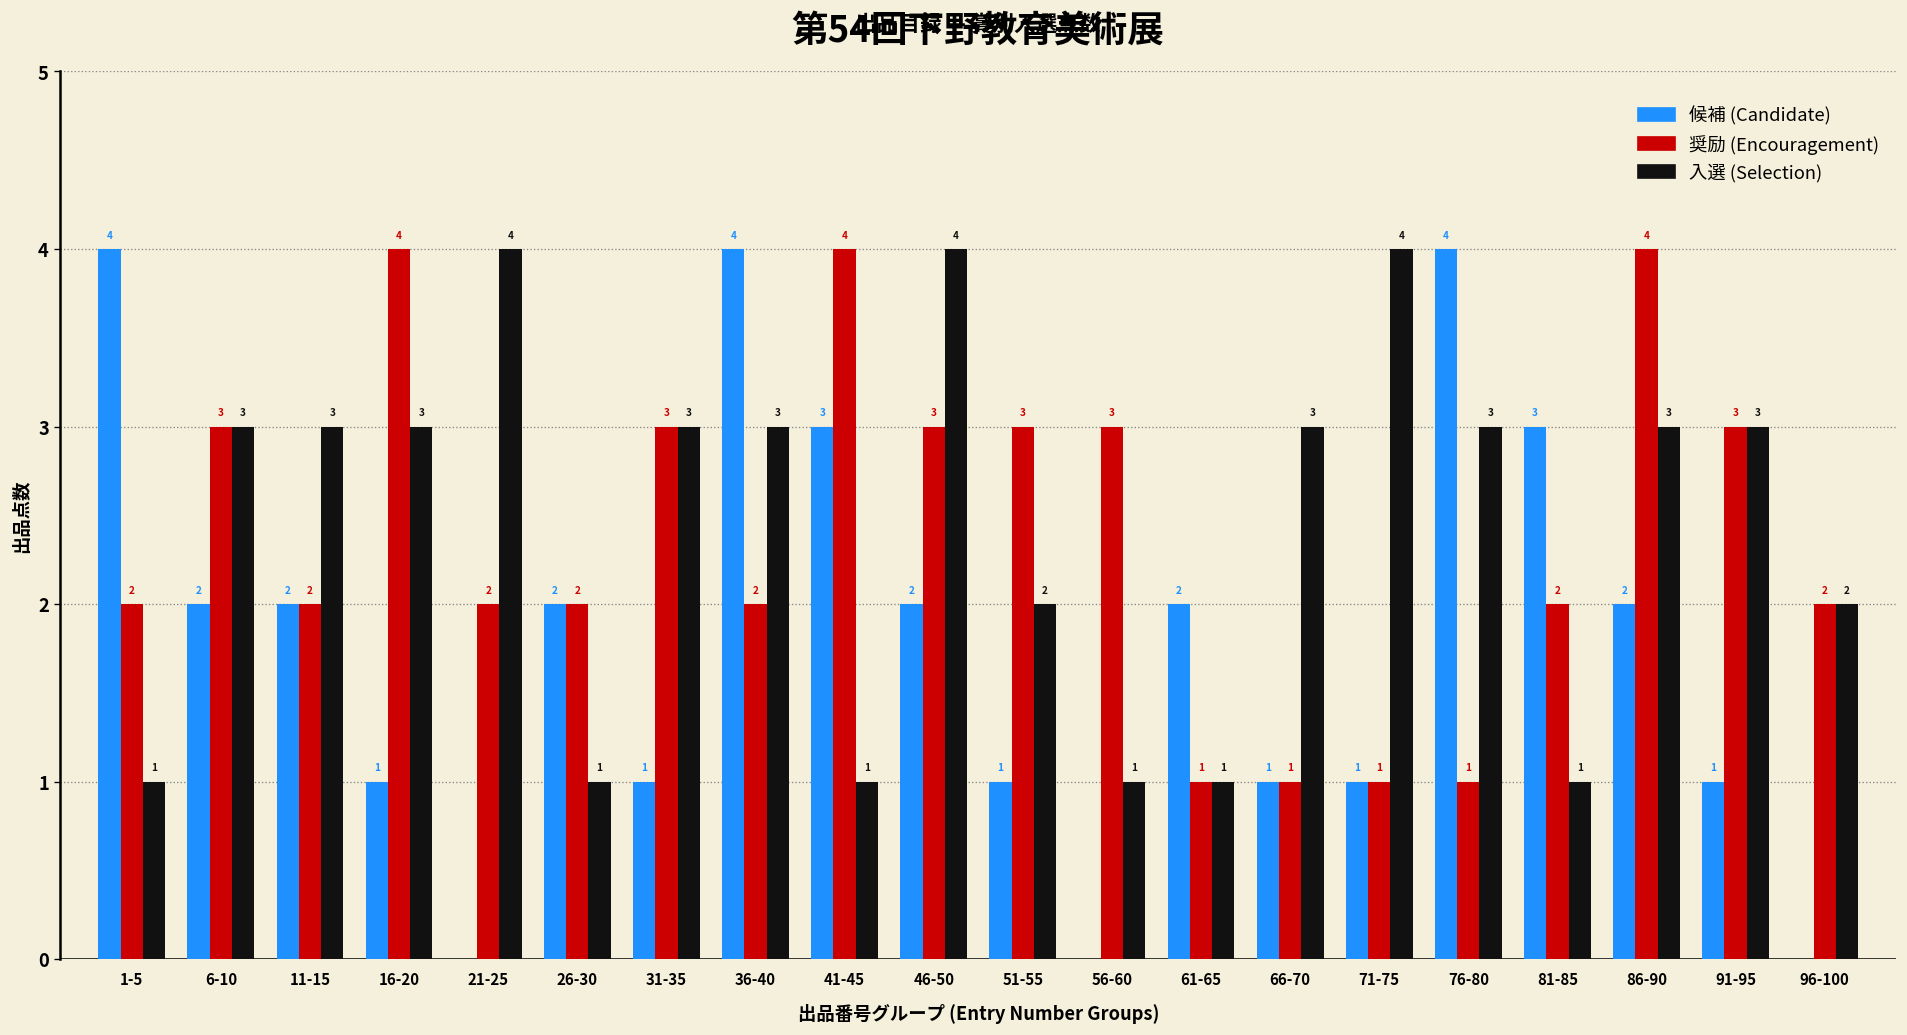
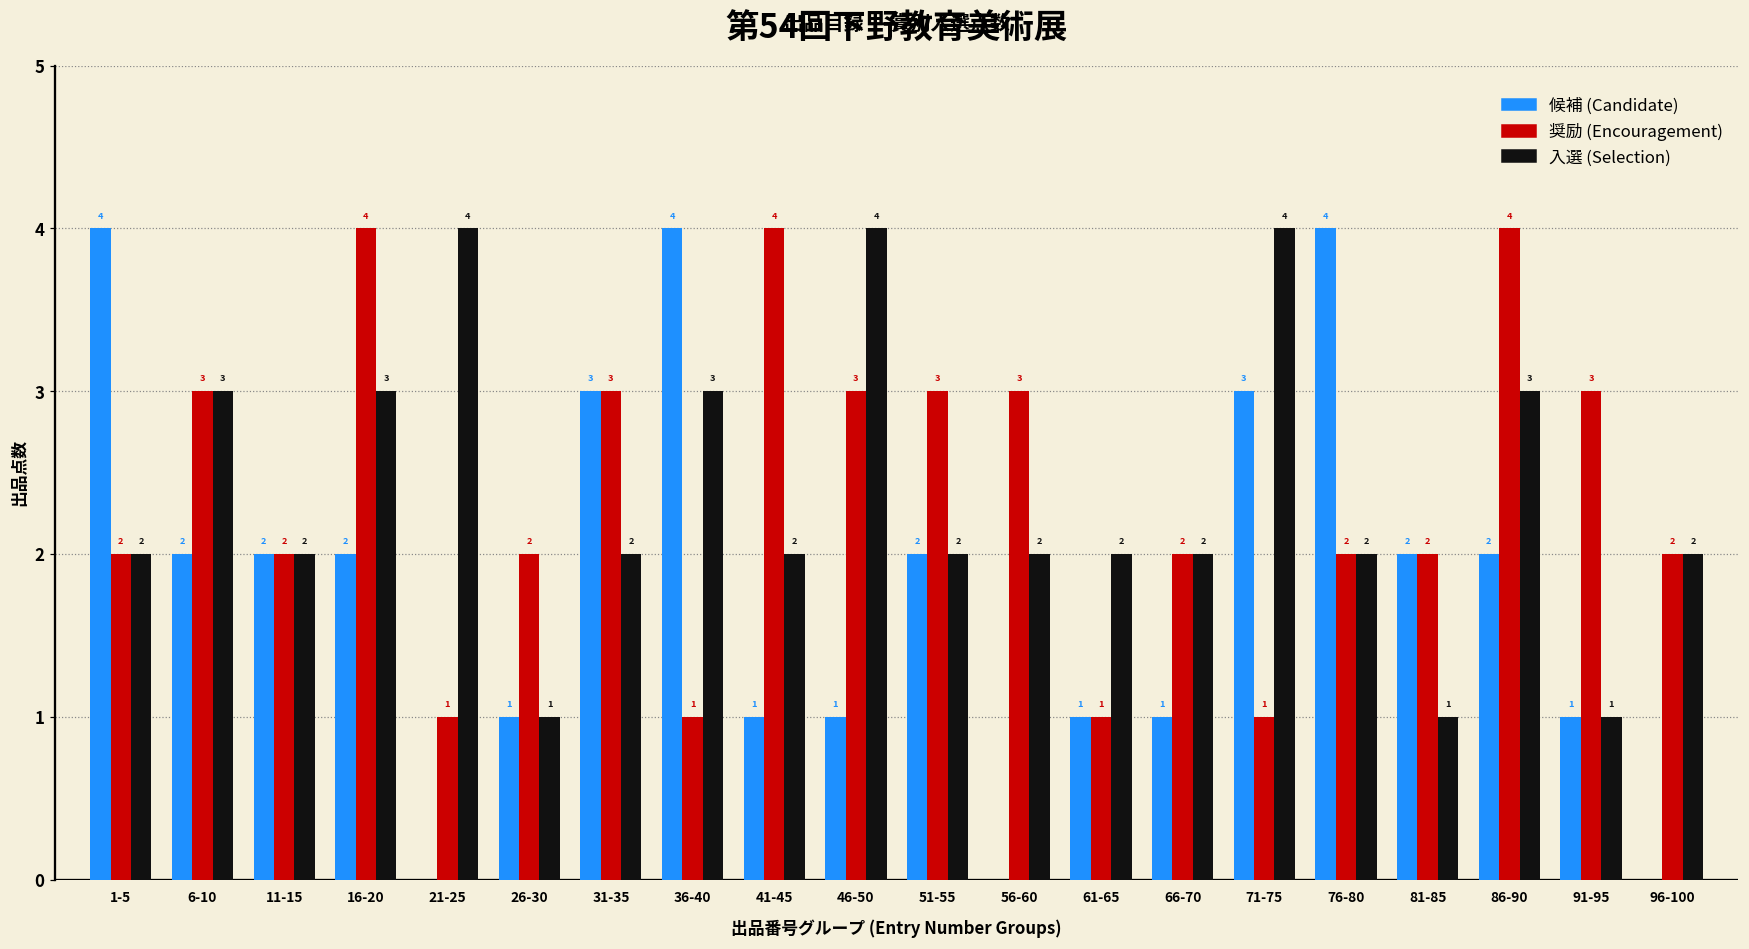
  {
    "候補 (Candidate)": {
      "1-5": 4,
      "6-10": 2,
      "11-15": 2,
-     "16-20": 1,
-     "26-30": 2,
-     "31-35": 1,
+     "16-20": 2,
+     "26-30": 1,
+     "31-35": 3,
      "36-40": 4,
-     "41-45": 3,
-     "46-50": 2,
-     "51-55": 1,
-     "61-65": 2,
+     "41-45": 1,
+     "46-50": 1,
+     "51-55": 2,
+     "61-65": 1,
      "66-70": 1,
-     "71-75": 1,
+     "71-75": 3,
      "76-80": 4,
-     "81-85": 3,
+     "81-85": 2,
      "86-90": 2,
      "91-95": 1
    },
    "奨励 (Encouragement)": {
      "1-5": 2,
      "6-10": 3,
      "11-15": 2,
      "16-20": 4,
-     "21-25": 2,
+     "21-25": 1,
      "26-30": 2,
      "31-35": 3,
-     "36-40": 2,
+     "36-40": 1,
      "41-45": 4,
      "46-50": 3,
      "51-55": 3,
      "56-60": 3,
      "61-65": 1,
-     "66-70": 1,
+     "66-70": 2,
      "71-75": 1,
-     "76-80": 1,
+     "76-80": 2,
      "81-85": 2,
      "86-90": 4,
      "91-95": 3,
      "96-100": 2
    },
    "入選 (Selection)": {
-     "1-5": 1,
+     "1-5": 2,
      "6-10": 3,
-     "11-15": 3,
+     "11-15": 2,
      "16-20": 3,
      "21-25": 4,
      "26-30": 1,
-     "31-35": 3,
+     "31-35": 2,
      "36-40": 3,
-     "41-45": 1,
+     "41-45": 2,
      "46-50": 4,
      "51-55": 2,
-     "56-60": 1,
-     "61-65": 1,
-     "66-70": 3,
+     "56-60": 2,
+     "61-65": 2,
+     "66-70": 2,
      "71-75": 4,
-     "76-80": 3,
+     "76-80": 2,
      "81-85": 1,
      "86-90": 3,
-     "91-95": 3,
+     "91-95": 1,
      "96-100": 2
    }
  }
